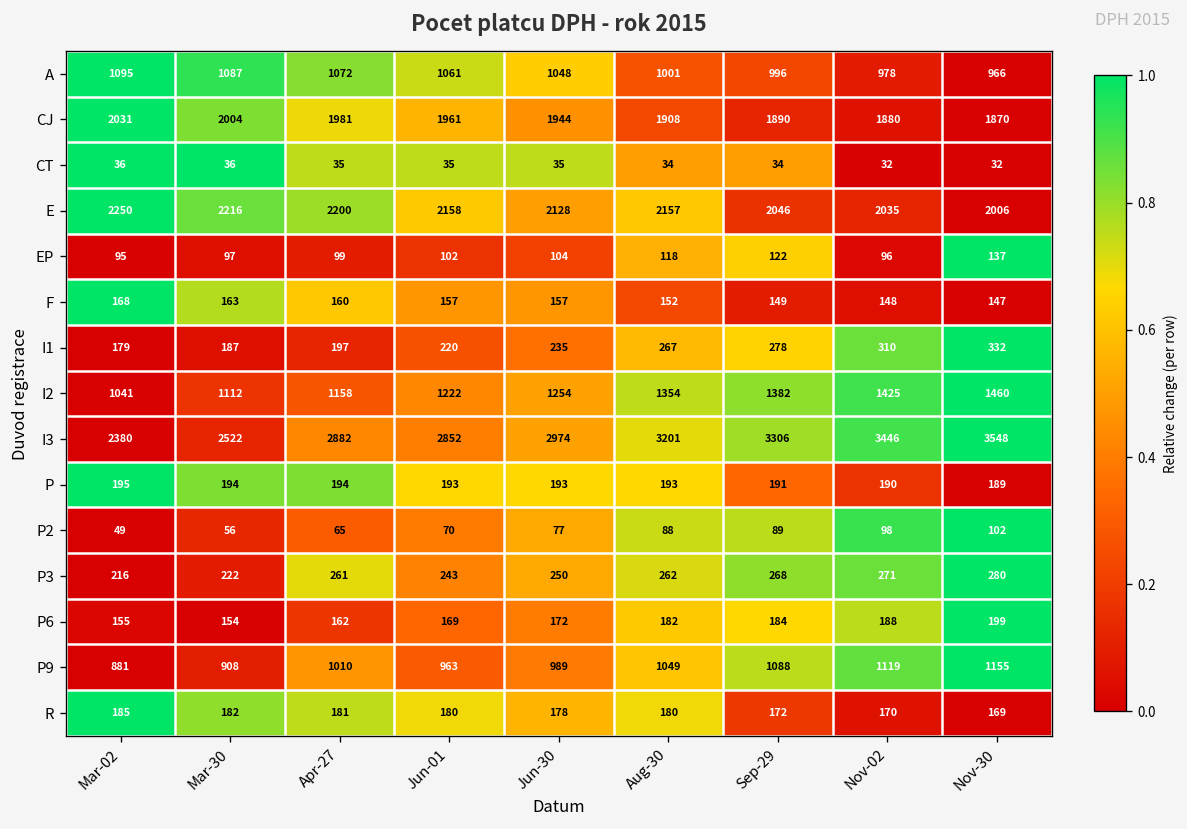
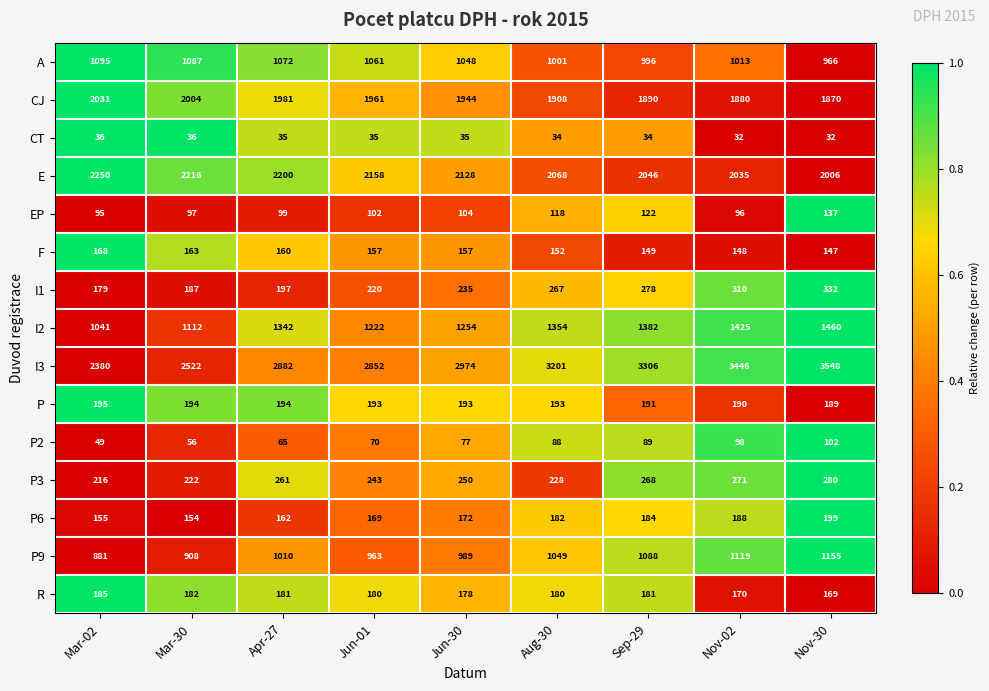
  {
    "A": {
      "Mar-02": 1095,
      "Mar-30": 1087,
      "Apr-27": 1072,
      "Jun-01": 1061,
      "Jun-30": 1048,
      "Aug-30": 1001,
      "Sep-29": 996,
-     "Nov-02": 978,
+     "Nov-02": 1013,
      "Nov-30": 966
    },
    "CJ": {
      "Mar-02": 2031,
      "Mar-30": 2004,
      "Apr-27": 1981,
      "Jun-01": 1961,
      "Jun-30": 1944,
      "Aug-30": 1908,
      "Sep-29": 1890,
      "Nov-02": 1880,
      "Nov-30": 1870
    },
    "CT": {
      "Mar-02": 36,
      "Mar-30": 36,
      "Apr-27": 35,
      "Jun-01": 35,
      "Jun-30": 35,
      "Aug-30": 34,
      "Sep-29": 34,
      "Nov-02": 32,
      "Nov-30": 32
    },
    "E": {
      "Mar-02": 2250,
      "Mar-30": 2216,
      "Apr-27": 2200,
      "Jun-01": 2158,
      "Jun-30": 2128,
-     "Aug-30": 2157,
+     "Aug-30": 2068,
      "Sep-29": 2046,
      "Nov-02": 2035,
      "Nov-30": 2006
    },
    "EP": {
      "Mar-02": 95,
      "Mar-30": 97,
      "Apr-27": 99,
      "Jun-01": 102,
      "Jun-30": 104,
      "Aug-30": 118,
      "Sep-29": 122,
      "Nov-02": 96,
      "Nov-30": 137
    },
    "F": {
      "Mar-02": 168,
      "Mar-30": 163,
      "Apr-27": 160,
      "Jun-01": 157,
      "Jun-30": 157,
      "Aug-30": 152,
      "Sep-29": 149,
      "Nov-02": 148,
      "Nov-30": 147
    },
    "I1": {
      "Mar-02": 179,
      "Mar-30": 187,
      "Apr-27": 197,
      "Jun-01": 220,
      "Jun-30": 235,
      "Aug-30": 267,
      "Sep-29": 278,
      "Nov-02": 310,
      "Nov-30": 332
    },
    "I2": {
      "Mar-02": 1041,
      "Mar-30": 1112,
-     "Apr-27": 1158,
+     "Apr-27": 1342,
      "Jun-01": 1222,
      "Jun-30": 1254,
      "Aug-30": 1354,
      "Sep-29": 1382,
      "Nov-02": 1425,
      "Nov-30": 1460
    },
    "I3": {
      "Mar-02": 2380,
      "Mar-30": 2522,
      "Apr-27": 2882,
      "Jun-01": 2852,
      "Jun-30": 2974,
      "Aug-30": 3201,
      "Sep-29": 3306,
      "Nov-02": 3446,
      "Nov-30": 3548
    },
    "P": {
      "Mar-02": 195,
      "Mar-30": 194,
      "Apr-27": 194,
      "Jun-01": 193,
      "Jun-30": 193,
      "Aug-30": 193,
      "Sep-29": 191,
      "Nov-02": 190,
      "Nov-30": 189
    },
    "P2": {
      "Mar-02": 49,
      "Mar-30": 56,
      "Apr-27": 65,
      "Jun-01": 70,
      "Jun-30": 77,
      "Aug-30": 88,
      "Sep-29": 89,
      "Nov-02": 98,
      "Nov-30": 102
    },
    "P3": {
      "Mar-02": 216,
      "Mar-30": 222,
      "Apr-27": 261,
      "Jun-01": 243,
      "Jun-30": 250,
-     "Aug-30": 262,
+     "Aug-30": 228,
      "Sep-29": 268,
      "Nov-02": 271,
      "Nov-30": 280
    },
    "P6": {
      "Mar-02": 155,
      "Mar-30": 154,
      "Apr-27": 162,
      "Jun-01": 169,
      "Jun-30": 172,
      "Aug-30": 182,
      "Sep-29": 184,
      "Nov-02": 188,
      "Nov-30": 199
    },
    "P9": {
      "Mar-02": 881,
      "Mar-30": 908,
      "Apr-27": 1010,
      "Jun-01": 963,
      "Jun-30": 989,
      "Aug-30": 1049,
      "Sep-29": 1088,
      "Nov-02": 1119,
      "Nov-30": 1155
    },
    "R": {
      "Mar-02": 185,
      "Mar-30": 182,
      "Apr-27": 181,
      "Jun-01": 180,
      "Jun-30": 178,
      "Aug-30": 180,
-     "Sep-29": 172,
+     "Sep-29": 181,
      "Nov-02": 170,
      "Nov-30": 169
    }
  }
